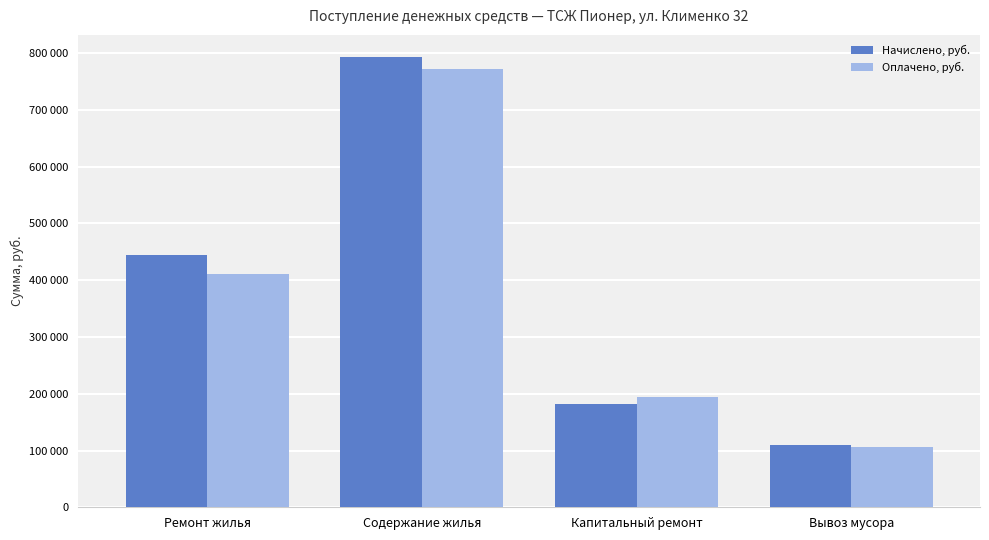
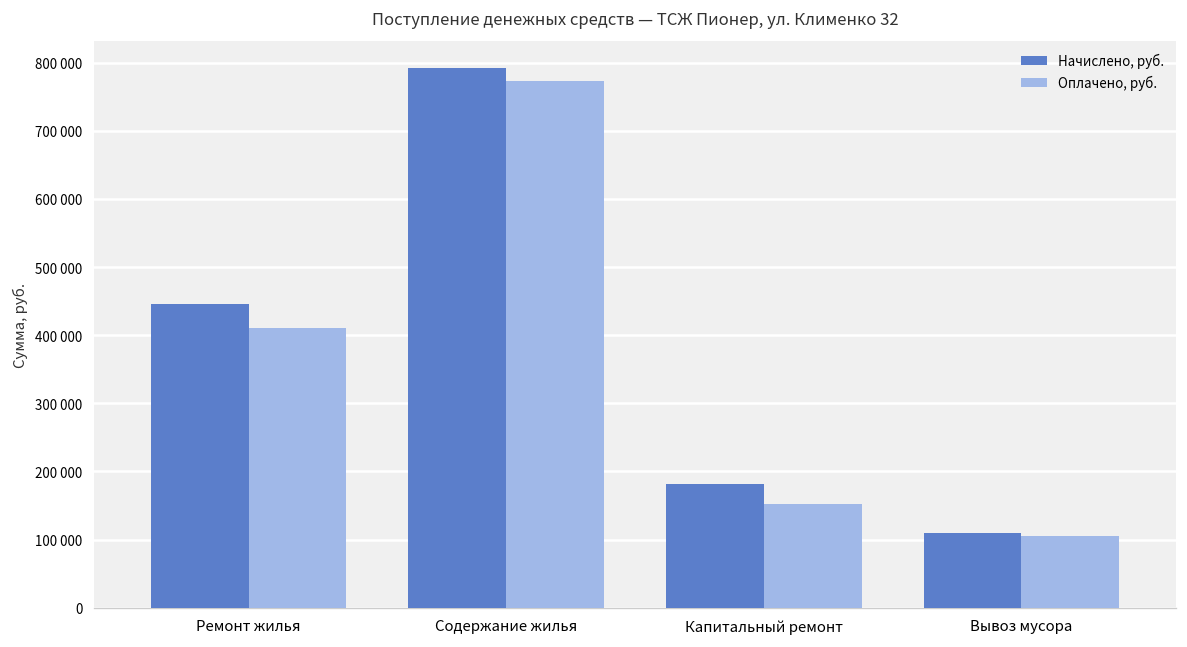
  {
    "Начислено, руб.": {
      "Ремонт жилья": 450000,
      "Содержание жилья": 790000,
      "Капитальный ремонт": 180000,
      "Вывоз мусора": 110000
    },
    "Оплачено, руб.": {
      "Ремонт жилья": 410000,
      "Содержание жилья": 770000,
-     "Капитальный ремонт": 190000,
+     "Капитальный ремонт": 150000,
      "Вывоз мусора": 110000
    }
  }
